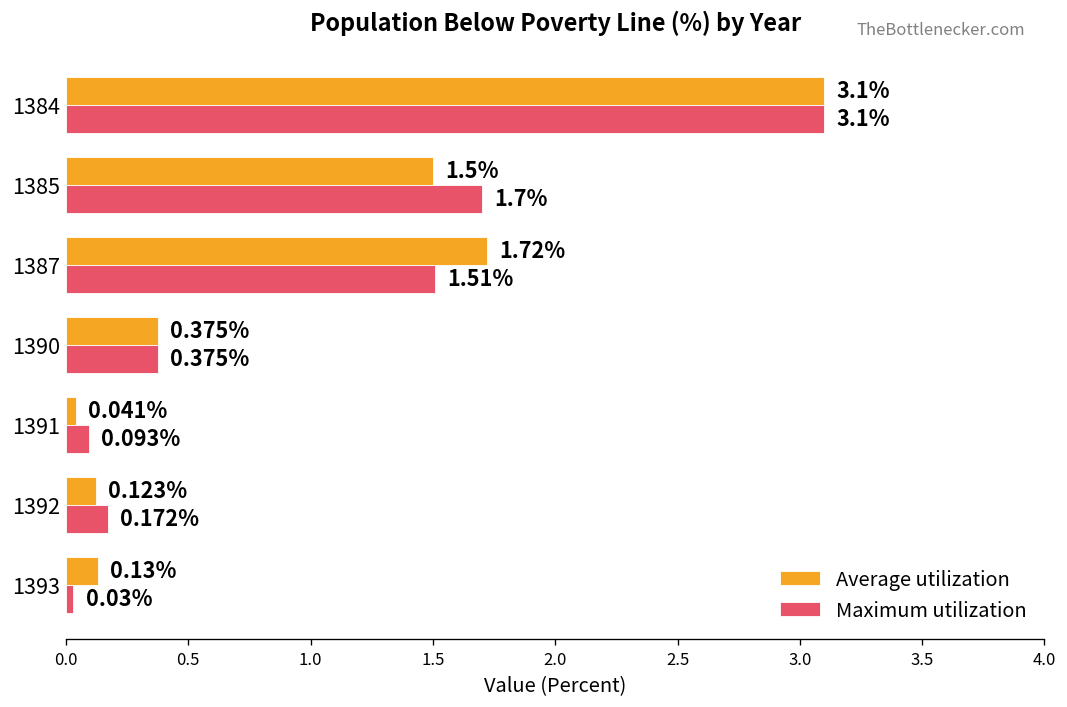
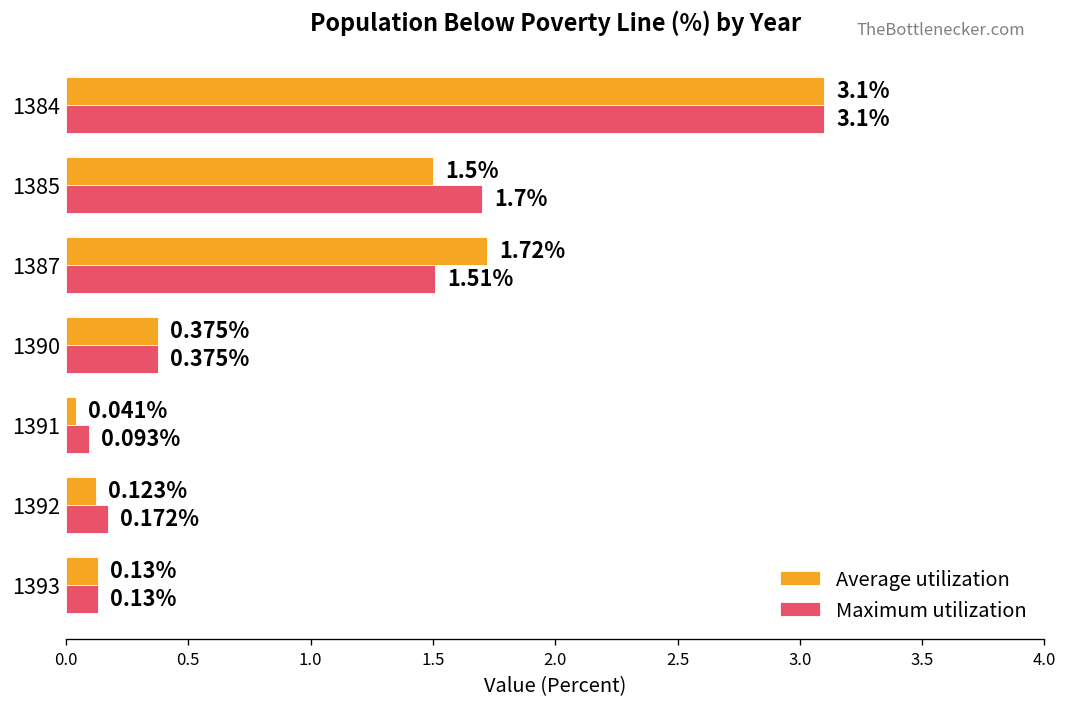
  {
    "Average utilization": {
      "1384": "3.1%",
      "1385": "1.5%",
      "1387": "1.72%",
      "1390": "0.375%",
      "1391": "0.041%",
      "1392": "0.123%",
      "1393": "0.13%"
    },
    "Maximum utilization": {
      "1384": "3.1%",
      "1385": "1.7%",
      "1387": "1.51%",
      "1390": "0.375%",
      "1391": "0.093%",
      "1392": "0.172%",
-     "1393": "0.03%"
+     "1393": "0.13%"
    }
  }
